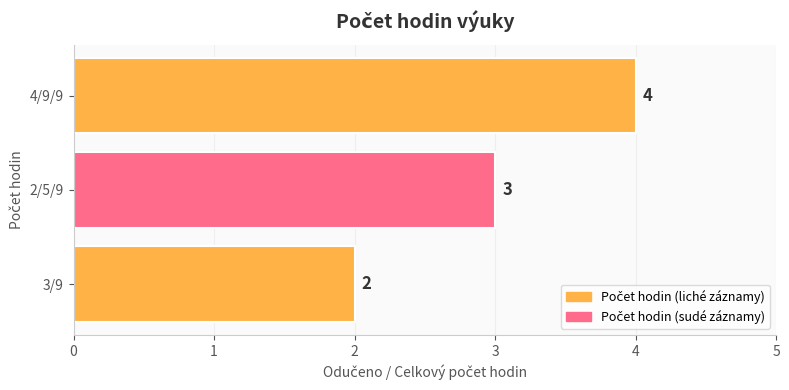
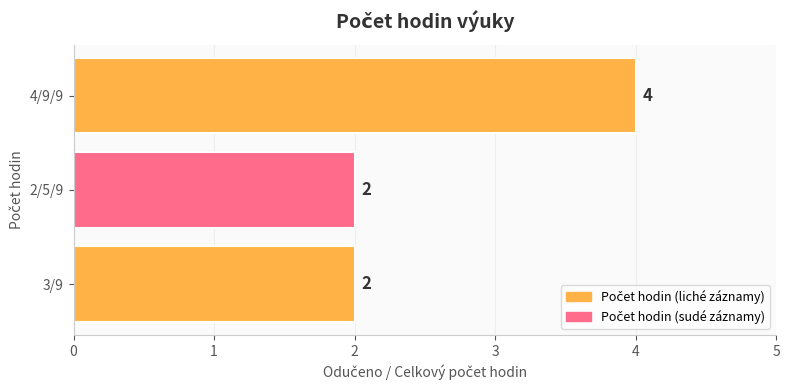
  {
    "4/9/9": 4,
-   "2/5/9": 3,
+   "2/5/9": 2,
    "3/9": 2
  }
